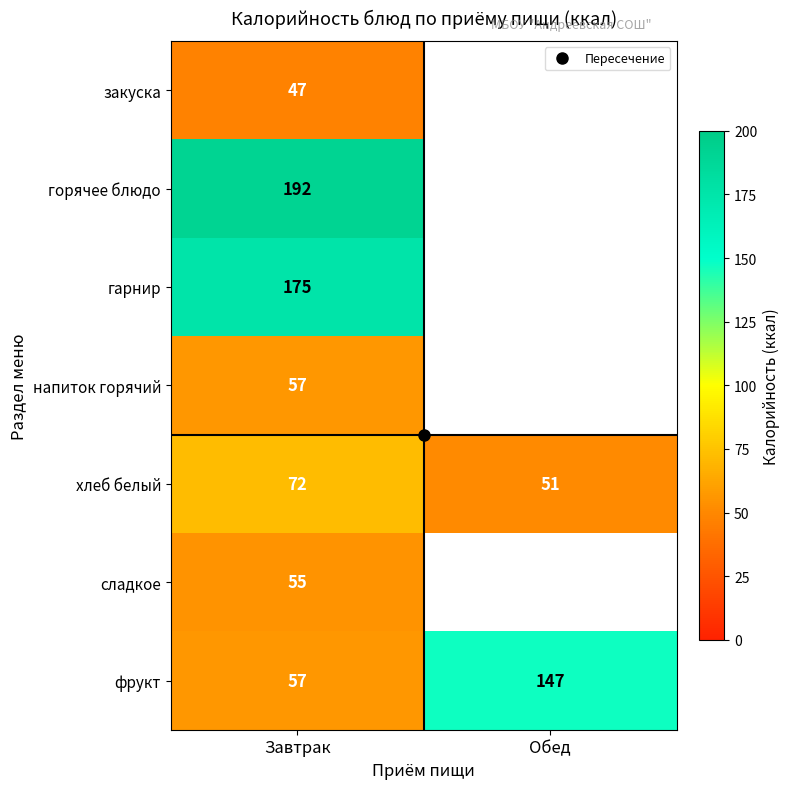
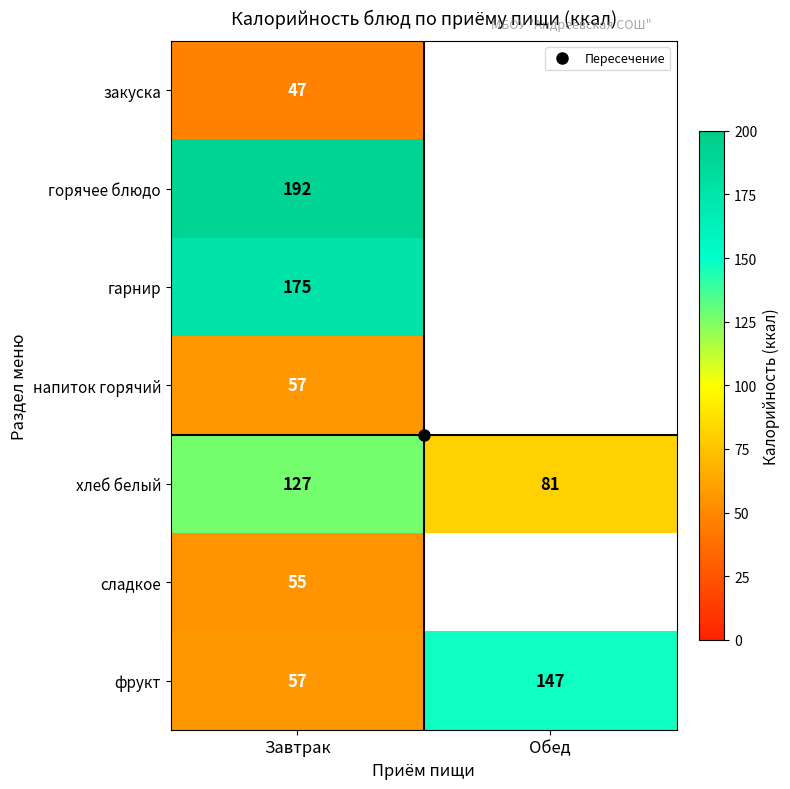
  {
    "закуска": {
      "Завтрак": 47
    },
    "горячее блюдо": {
      "Завтрак": 192
    },
    "гарнир": {
      "Завтрак": 175
    },
    "напиток горячий": {
      "Завтрак": 57
    },
    "хлеб белый": {
-     "Завтрак": 72,
-     "Обед": 51
+     "Завтрак": 127,
+     "Обед": 81
    },
    "сладкое": {
      "Завтрак": 55
    },
    "фрукт": {
      "Завтрак": 57,
      "Обед": 147
    }
  }
